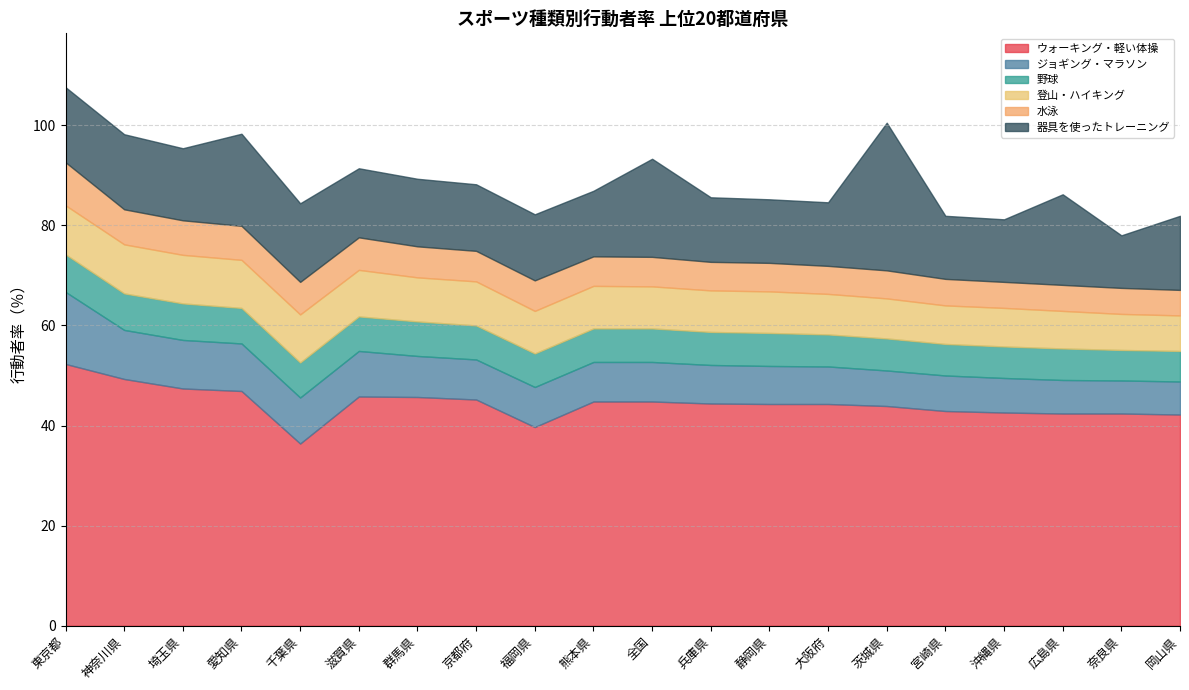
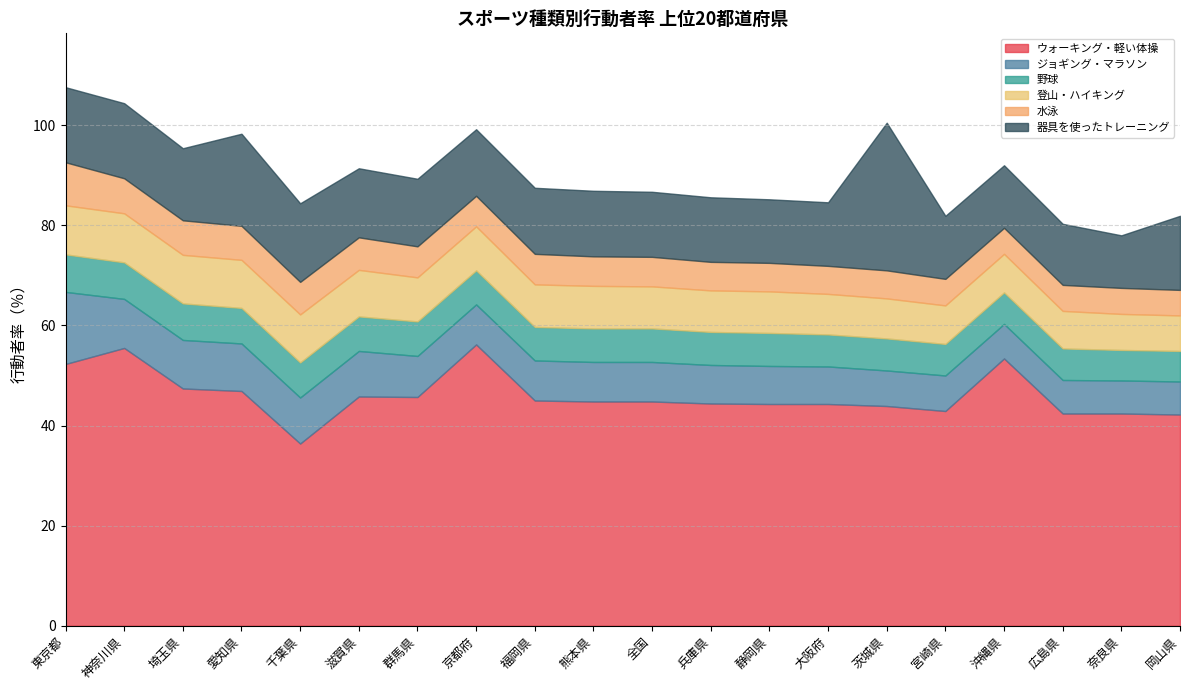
  {
    "ウォーキング・軽い体操": {
      "東京都": 52,
-     "神奈川県": 49,
+     "神奈川県": 56,
      "埼玉県": 47,
      "愛知県": 47,
      "千葉県": 36,
      "滋賀県": 46,
      "群馬県": 46,
-     "京都府": 45,
-     "福岡県": 40,
+     "京都府": 56,
+     "福岡県": 45,
      "熊本県": 45,
      "全国": 45,
      "兵庫県": 44,
      "静岡県": 44,
      "大阪府": 44,
      "茨城県": 44,
      "宮崎県": 43,
-     "沖縄県": 43,
+     "沖縄県": 53,
      "広島県": 42,
      "奈良県": 42,
      "岡山県": 42
    },
    "器具を使ったトレーニング": {
      "東京都": 15,
      "神奈川県": 15,
      "埼玉県": 14,
      "愛知県": 18,
      "千葉県": 16,
      "滋賀県": 14,
      "群馬県": 14,
      "京都府": 13,
      "福岡県": 13,
      "熊本県": 13,
-     "全国": 20,
+     "全国": 13,
      "兵庫県": 13,
      "静岡県": 13,
      "大阪府": 13,
      "茨城県": 30,
      "宮崎県": 13,
      "沖縄県": 13,
-     "広島県": 18,
+     "広島県": 12,
      "奈良県": 11,
      "岡山県": 15
    }
  }
